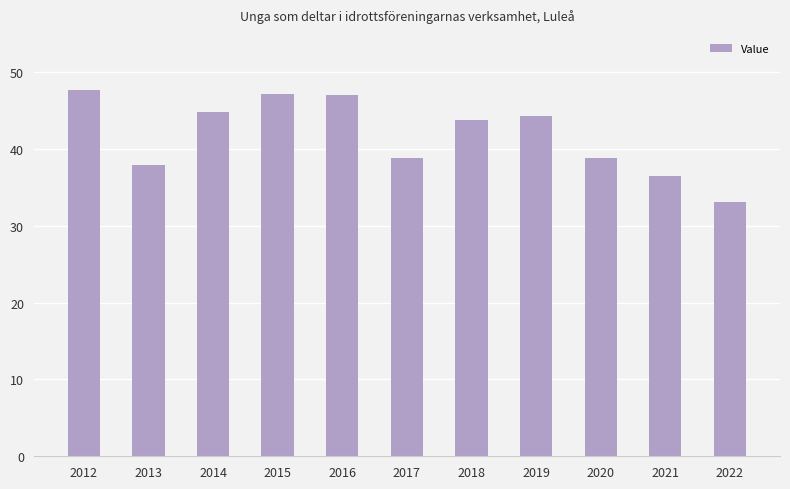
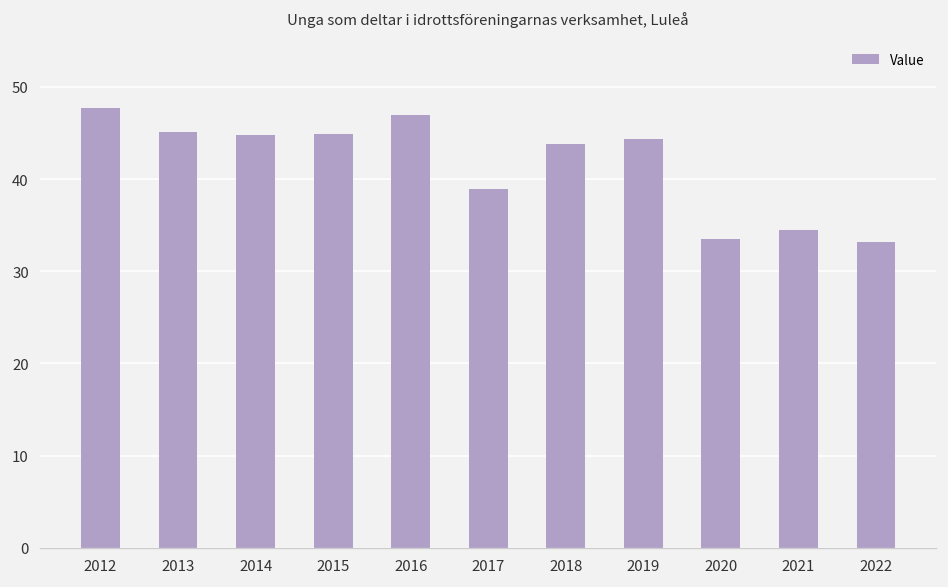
  {
    "2012": 48,
-   "2013": 38,
+   "2013": 45,
    "2014": 45,
-   "2015": 47,
+   "2015": 45,
    "2016": 47,
    "2017": 39,
    "2018": 44,
    "2019": 44,
-   "2020": 39,
-   "2021": 36,
+   "2020": 34,
+   "2021": 34,
    "2022": 33
  }
